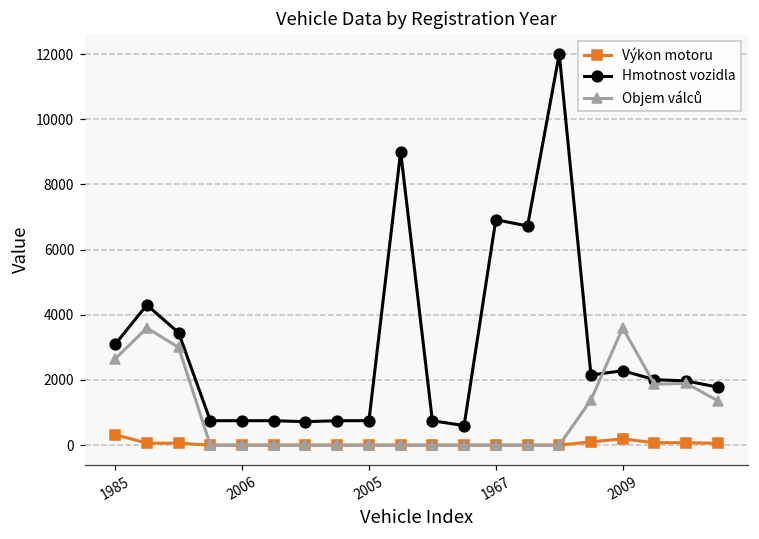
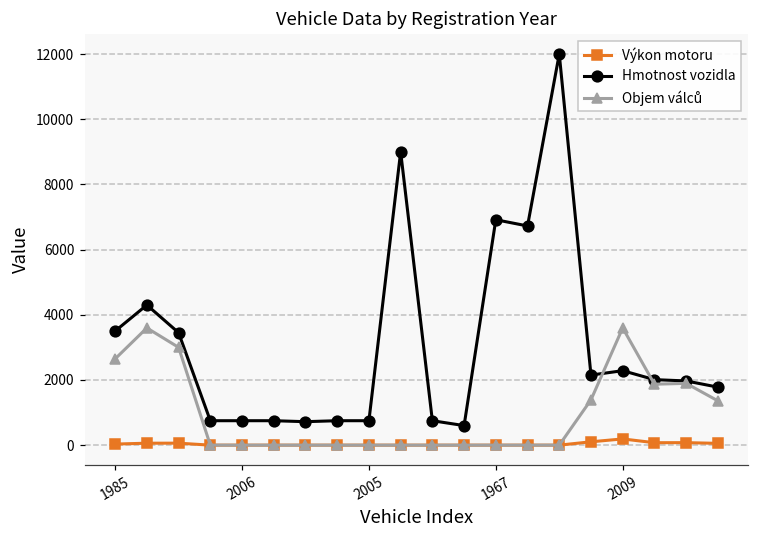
  {
    "Výkon motoru": {
-     "1985": 300
+     "1985": 0
    },
    "Hmotnost vozidla": {
-     "1985": 3100,
+     "1985": 3500,
      "1967": 6900
    },
    "Objem válců": {
      "1985": 2600
    }
  }
